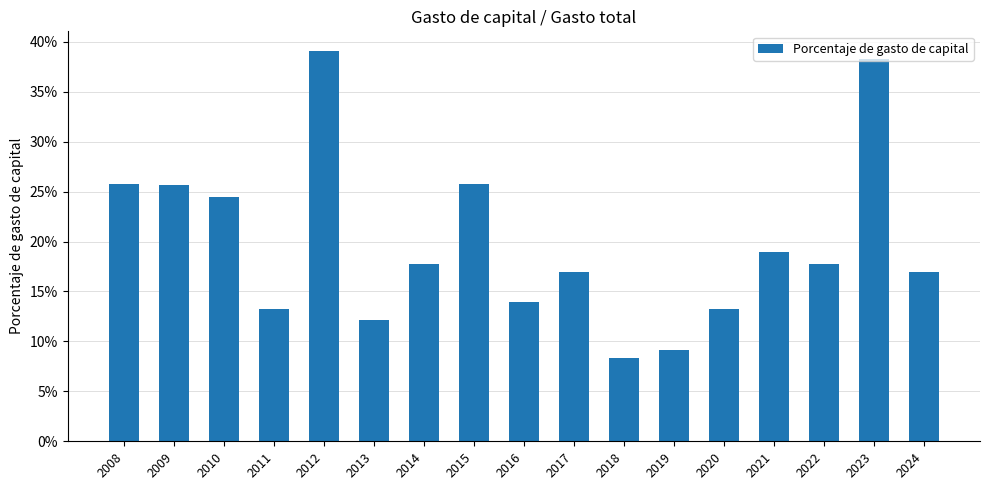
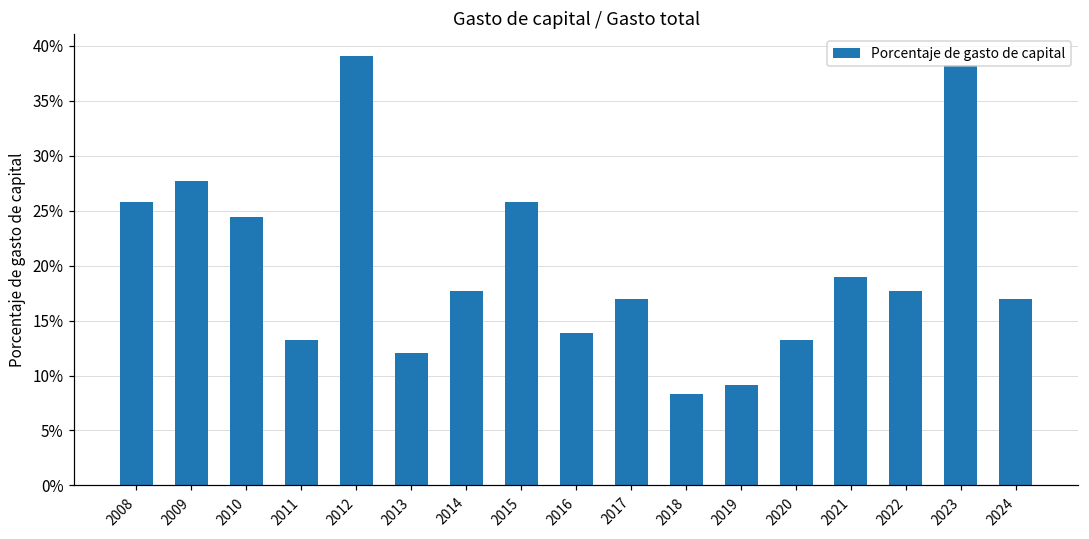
  {
    "2008": "26%",
-   "2009": "26%",
+   "2009": "28%",
    "2010": "24%",
    "2011": "13%",
    "2012": "39%",
    "2013": "12%",
    "2014": "18%",
    "2015": "26%",
    "2016": "14%",
    "2017": "17%",
    "2018": "8%",
    "2019": "9%",
    "2020": "13%",
    "2021": "19%",
    "2022": "18%",
    "2024": "17%"
  }
